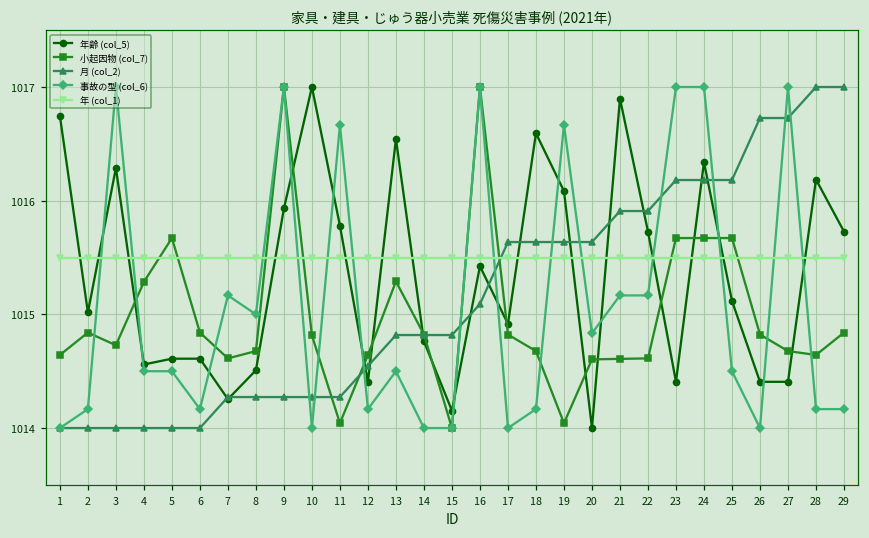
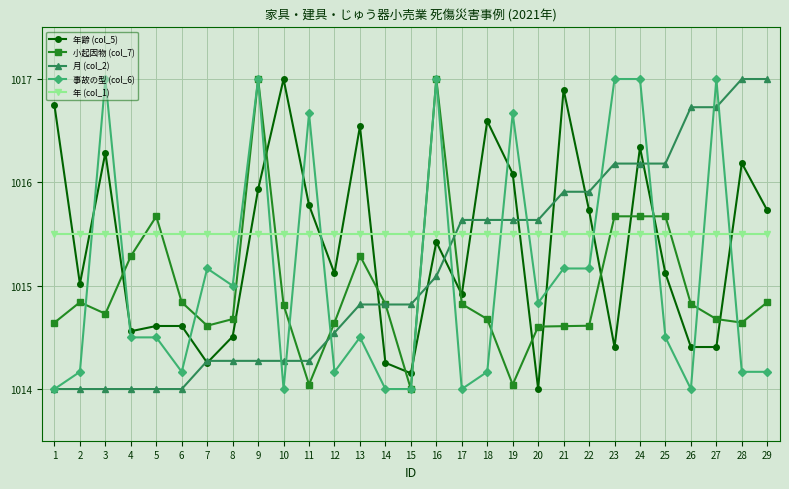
  {
    "年齢 (col_5)": {
      "1": 1016.75,
      "2": 1015.02,
      "3": 1016.29,
      "4": 1014.56,
      "5": 1014.61,
      "6": 1014.61,
      "8": 1014.51,
      "9": 1015.93,
      "10": 1017.00,
      "11": 1015.78,
-     "12": 1014.41,
+     "12": 1015.12,
      "13": 1016.54,
-     "14": 1014.76,
+     "14": 1014.25,
      "15": 1014.15,
      "16": 1015.42,
      "17": 1014.92,
      "18": 1016.59,
      "19": 1016.08,
      "20": 1014.00,
      "21": 1016.90,
      "22": 1015.73,
      "23": 1014.41,
      "24": 1016.34,
      "25": 1015.12,
      "26": 1014.41,
      "27": 1014.41,
      "28": 1016.19,
      "29": 1015.73
    },
    "年 (col_1)": {
      "1": 1015.50,
      "2": 1015.50,
      "3": 1015.50,
      "4": 1015.50,
      "5": 1015.50,
      "6": 1015.50,
      "7": 1015.50,
      "8": 1015.50,
      "9": 1015.50,
      "10": 1015.50,
      "11": 1015.50,
      "12": 1015.50,
      "13": 1015.50,
      "14": 1015.50,
      "15": 1015.50,
      "16": 1015.50,
      "17": 1015.50,
      "18": 1015.50,
      "19": 1015.50,
      "20": 1015.50,
      "21": 1015.50,
      "22": 1015.50,
      "23": 1015.50,
      "24": 1015.50,
      "25": 1015.50,
      "26": 1015.50,
      "27": 1015.50,
      "28": 1015.50,
      "29": 1015.50
    }
  }
